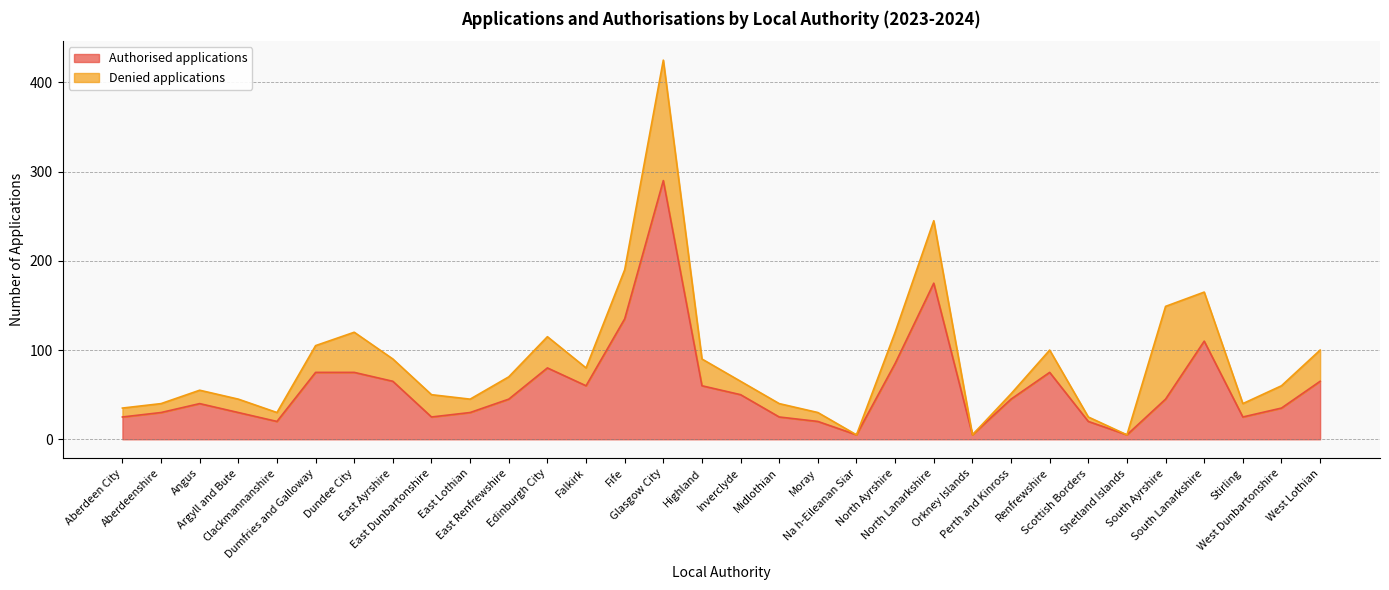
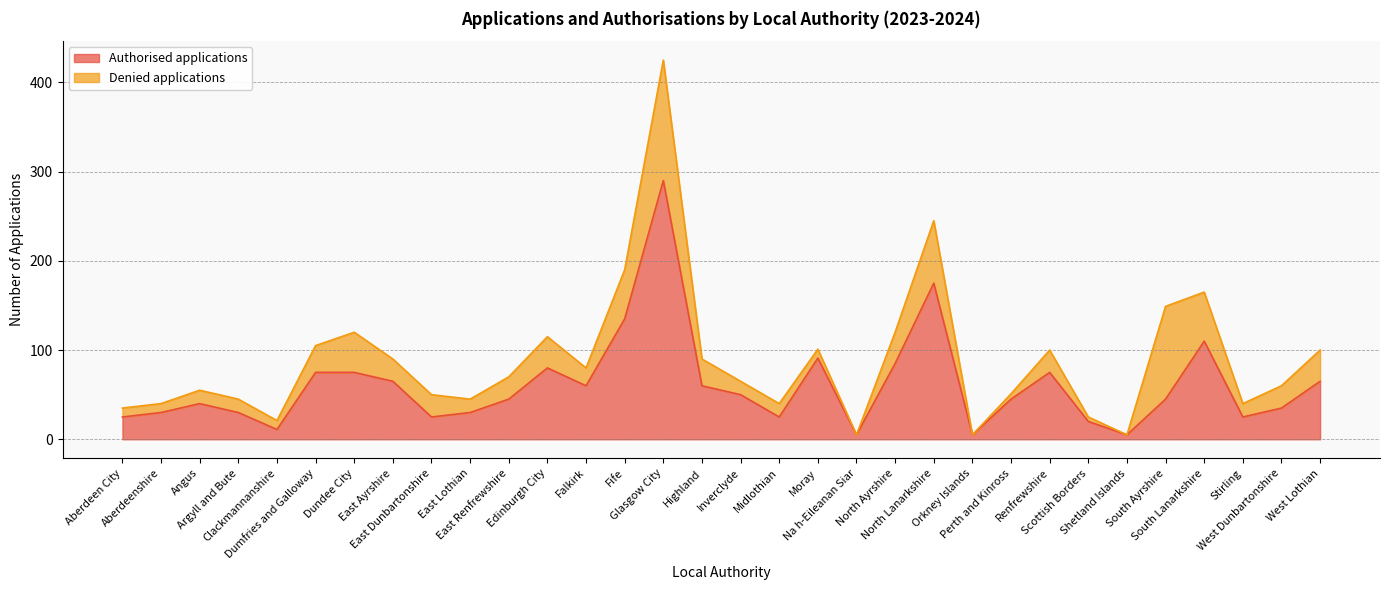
  {
    "Authorised applications": {
      "Aberdeen City": 30,
      "Aberdeenshire": 30,
      "Angus": 40,
      "Argyll and Bute": 30,
-     "Clackmannanshire": 20,
+     "Clackmannanshire": 10,
      "Dumfries and Galloway": 80,
      "Dundee City": 80,
      "East Ayrshire": 70,
      "East Dunbartonshire": 30,
      "East Lothian": 30,
      "East Renfrewshire": 50,
      "Edinburgh City": 80,
      "Falkirk": 60,
      "Fife": 140,
      "Glasgow City": 290,
      "Highland": 60,
      "Inverclyde": 50,
      "Midlothian": 30,
-     "Moray": 20,
+     "Moray": 90,
      "North Ayrshire": 90,
      "North Lanarkshire": 180,
      "Perth and Kinross": 50,
      "Renfrewshire": 80,
      "Scottish Borders": 20,
      "South Ayrshire": 50,
      "South Lanarkshire": 110,
      "Stirling": 30,
      "West Dunbartonshire": 40,
      "West Lothian": 70
    },
    "Denied applications": {
      "Aberdeen City": 10,
      "Aberdeenshire": 10,
      "Angus": 20,
      "Argyll and Bute": 20,
      "Clackmannanshire": 10,
      "Dumfries and Galloway": 30,
      "Dundee City": 50,
      "East Ayrshire": 30,
      "East Dunbartonshire": 30,
      "East Lothian": 20,
      "East Renfrewshire": 30,
      "Edinburgh City": 40,
      "Falkirk": 20,
      "Fife": 60,
      "Glasgow City": 140,
      "Highland": 30,
      "Inverclyde": 20,
      "Midlothian": 20,
      "Moray": 10,
      "North Ayrshire": 40,
      "North Lanarkshire": 70,
      "Perth and Kinross": 10,
      "Renfrewshire": 30,
      "Scottish Borders": 10,
      "South Ayrshire": 100,
      "South Lanarkshire": 60,
      "Stirling": 20,
      "West Dunbartonshire": 30,
      "West Lothian": 40
    }
  }
